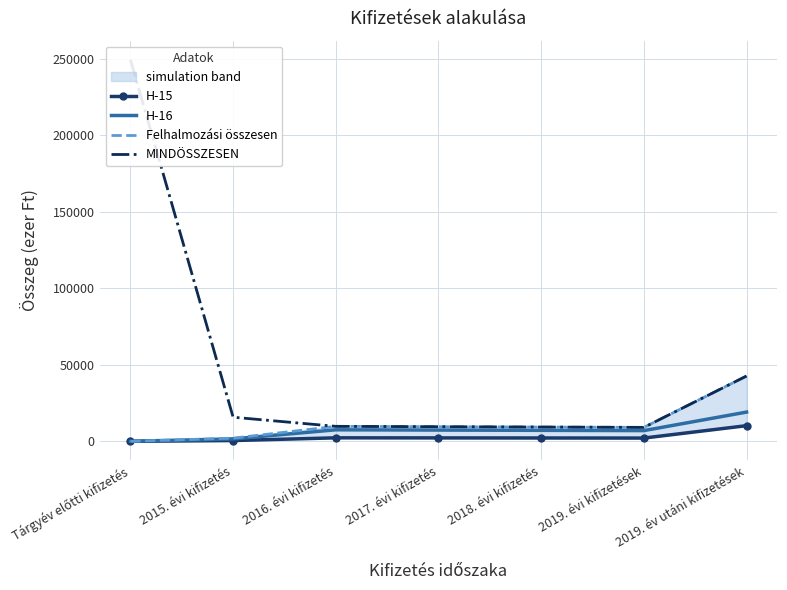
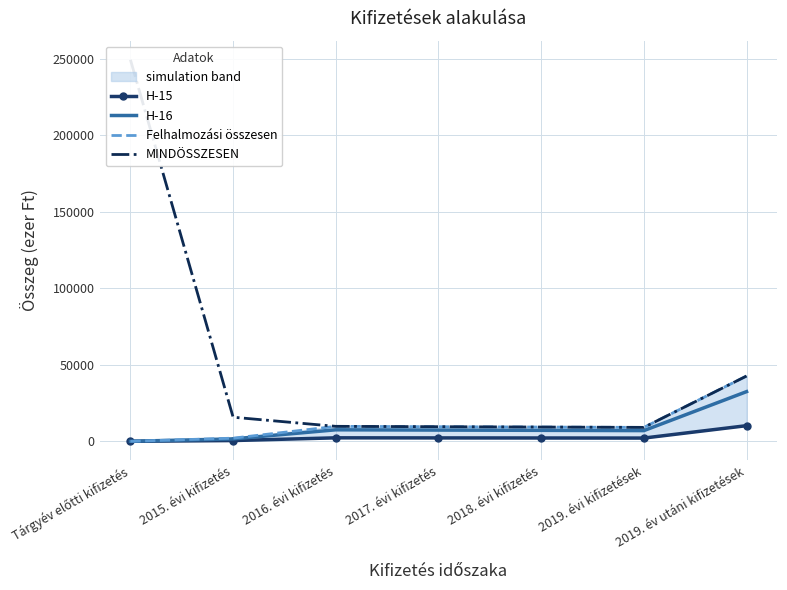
  {
    "H-16": {
      "2016. évi kifizetés": 8000,
      "2017. évi kifizetés": 7000,
      "2018. évi kifizetés": 7000,
      "2019. évi kifizetések": 7000,
-     "2019. év utáni kifizetések": 19000
+     "2019. év utáni kifizetések": 32000
    }
  }
